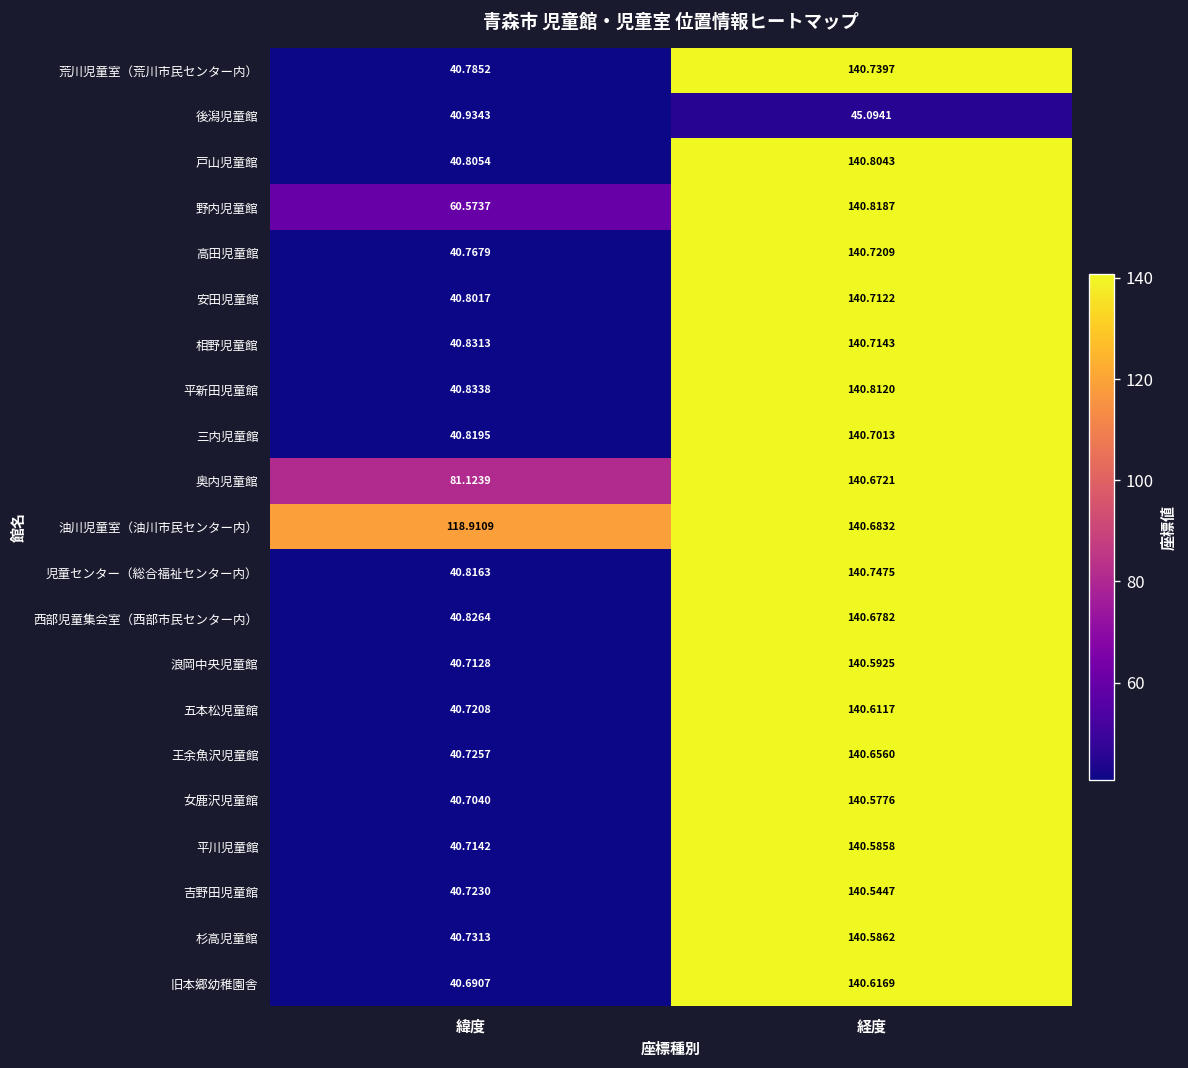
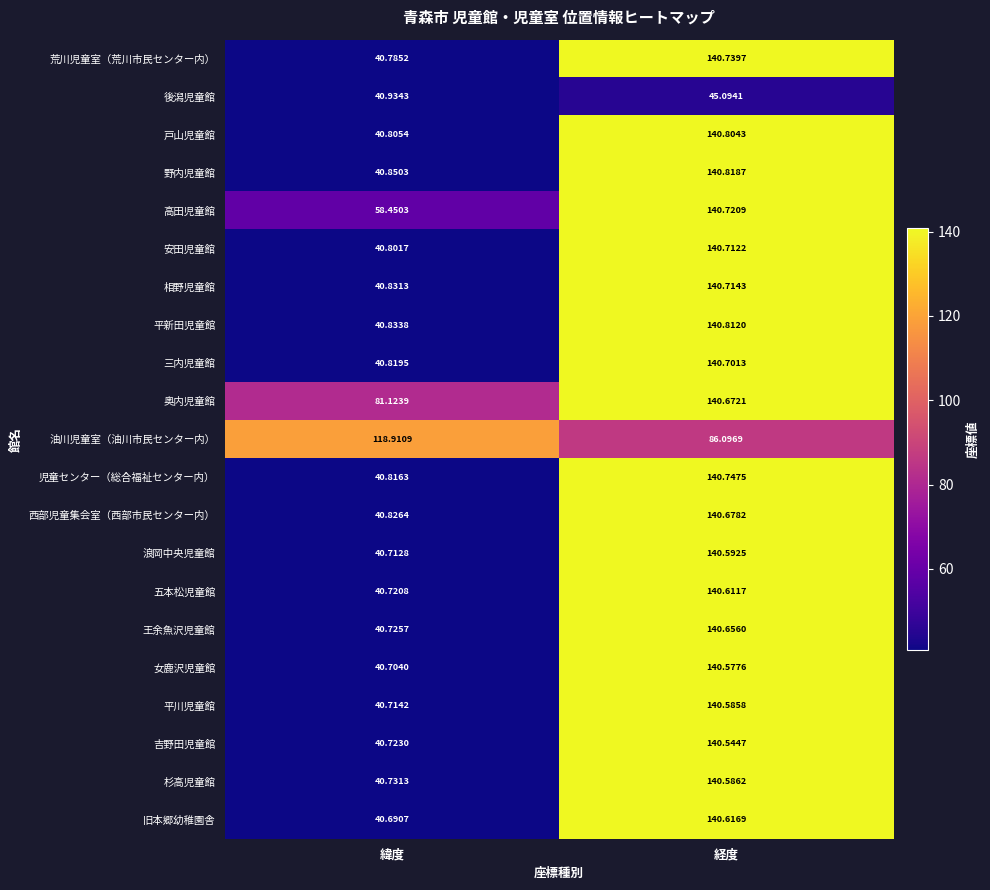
  {
    "荒川児童室（荒川市民センター内）": {
      "緯度": 40.7852,
      "経度": 140.7397
    },
    "後潟児童館": {
      "緯度": 40.9343,
      "経度": 45.0941
    },
    "戸山児童館": {
      "緯度": 40.8054,
      "経度": 140.8043
    },
    "野内児童館": {
-     "緯度": 60.5737,
+     "緯度": 40.8503,
      "経度": 140.8187
    },
    "高田児童館": {
-     "緯度": 40.7679,
+     "緯度": 58.4503,
      "経度": 140.7209
    },
    "安田児童館": {
      "緯度": 40.8017,
      "経度": 140.7122
    },
    "相野児童館": {
      "緯度": 40.8313,
      "経度": 140.7143
    },
    "平新田児童館": {
      "緯度": 40.8338,
      "経度": 140.8120
    },
    "三内児童館": {
      "緯度": 40.8195,
      "経度": 140.7013
    },
    "奥内児童館": {
      "緯度": 81.1239,
      "経度": 140.6721
    },
    "油川児童室（油川市民センター内）": {
      "緯度": 118.9109,
-     "経度": 140.6832
+     "経度": 86.0969
    },
    "児童センター（総合福祉センター内）": {
      "緯度": 40.8163,
      "経度": 140.7475
    },
    "西部児童集会室（西部市民センター内）": {
      "緯度": 40.8264,
      "経度": 140.6782
    },
    "浪岡中央児童館": {
      "緯度": 40.7128,
      "経度": 140.5925
    },
    "五本松児童館": {
      "緯度": 40.7208,
      "経度": 140.6117
    },
    "王余魚沢児童館": {
      "緯度": 40.7257,
      "経度": 140.6560
    },
    "女鹿沢児童館": {
      "緯度": 40.7040,
      "経度": 140.5776
    },
    "平川児童館": {
      "緯度": 40.7142,
      "経度": 140.5858
    },
    "吉野田児童館": {
      "緯度": 40.7230,
      "経度": 140.5447
    },
    "杉高児童館": {
      "緯度": 40.7313,
      "経度": 140.5862
    },
    "旧本郷幼稚園舎": {
      "緯度": 40.6907,
      "経度": 140.6169
    }
  }
